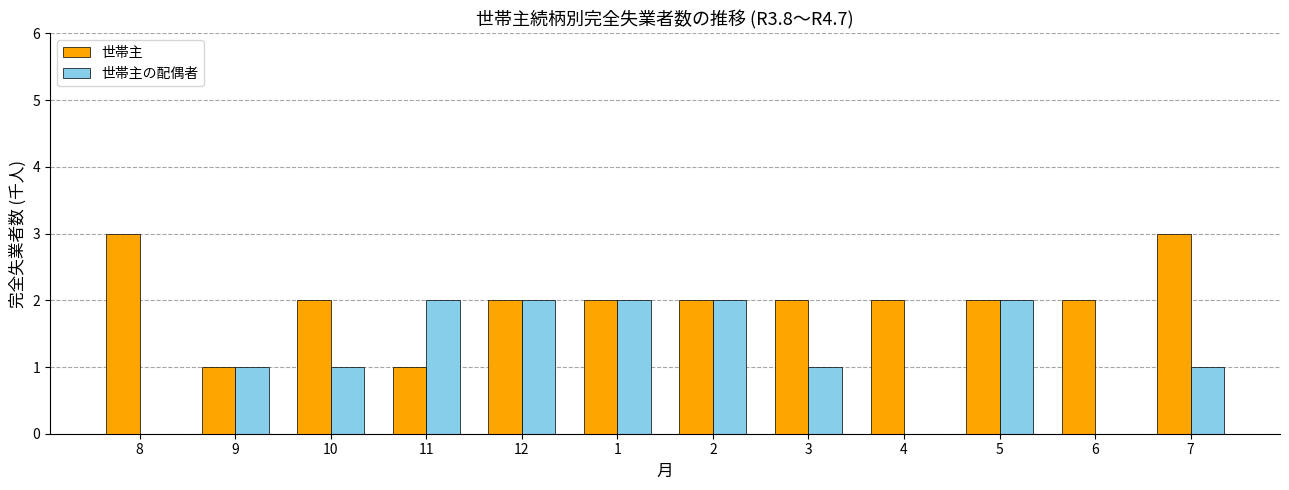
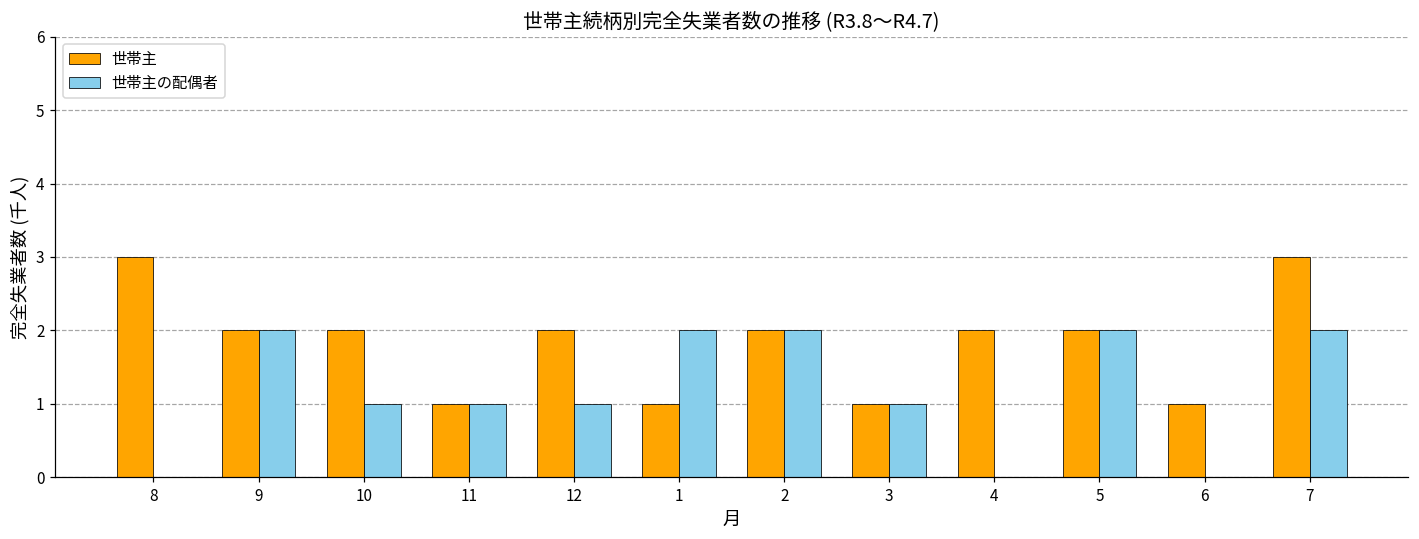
  {
    "世帯主": {
      "8": 3,
-     "9": 1,
+     "9": 2,
      "10": 2,
      "11": 1,
      "12": 2,
-     "1": 2,
+     "1": 1,
      "2": 2,
-     "3": 2,
+     "3": 1,
      "4": 2,
      "5": 2,
-     "6": 2,
+     "6": 1,
      "7": 3
    },
    "世帯主の配偶者": {
      "8": 0,
-     "9": 1,
+     "9": 2,
      "10": 1,
-     "11": 2,
-     "12": 2,
+     "11": 1,
+     "12": 1,
      "1": 2,
      "2": 2,
      "3": 1,
      "4": 0,
      "5": 2,
      "6": 0,
-     "7": 1
+     "7": 2
    }
  }
